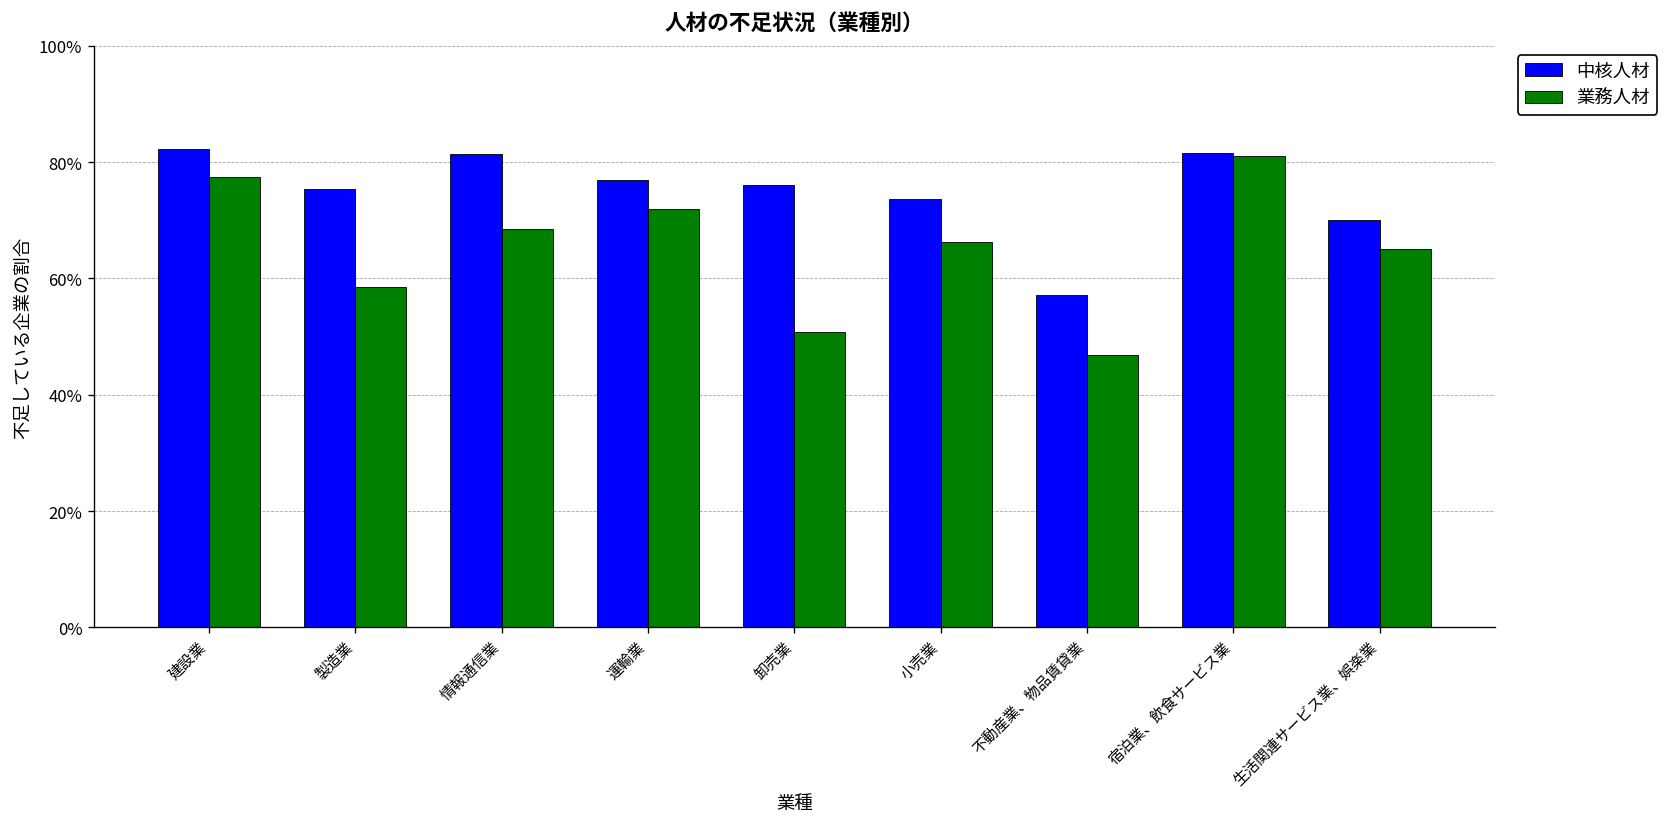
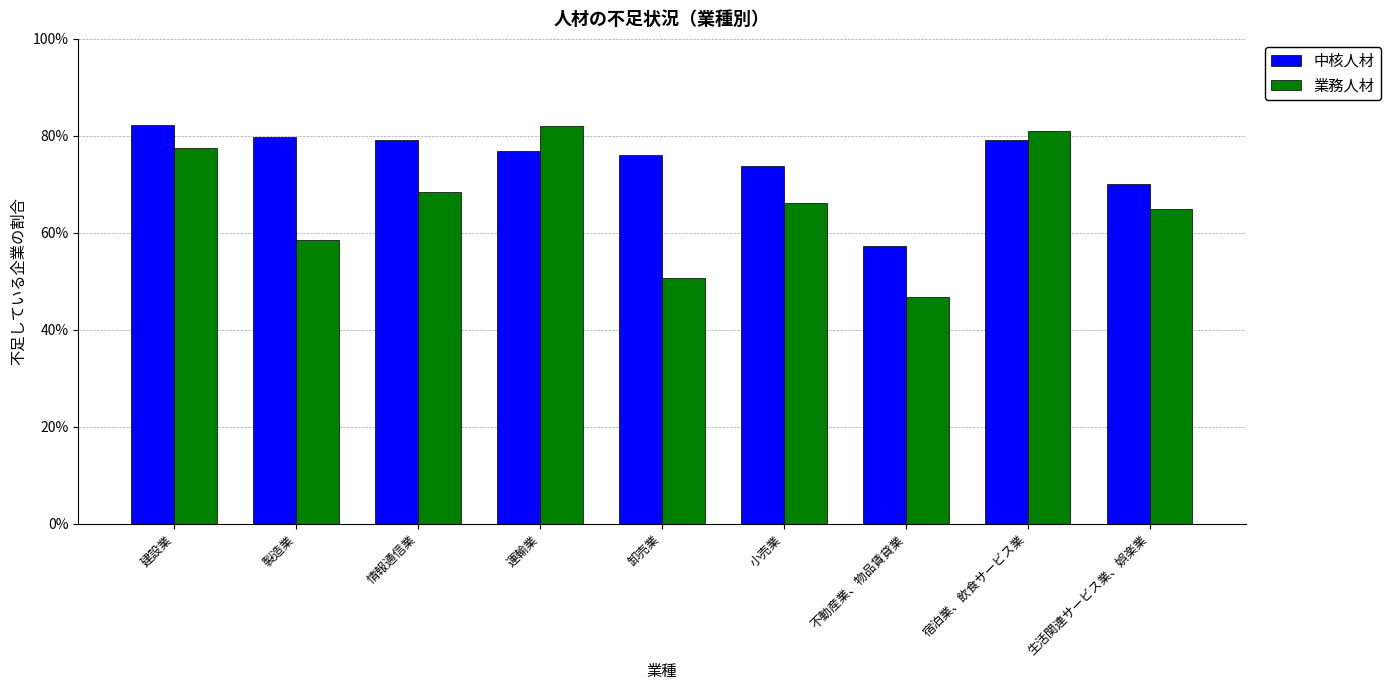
  {
    "中核人材": {
      "建設業": "82%",
-     "製造業": "75%",
-     "情報通信業": "81%",
+     "製造業": "80%",
+     "情報通信業": "79%",
      "運輸業": "77%",
      "卸売業": "76%",
      "小売業": "74%",
      "不動産業、物品賃貸業": "57%",
-     "宿泊業、飲食サービス業": "82%",
+     "宿泊業、飲食サービス業": "79%",
      "生活関連サービス業、娯楽業": "70%"
    },
    "業務人材": {
      "建設業": "77%",
      "製造業": "59%",
      "情報通信業": "69%",
-     "運輸業": "72%",
+     "運輸業": "82%",
      "卸売業": "51%",
      "小売業": "66%",
      "不動産業、物品賃貸業": "47%",
      "宿泊業、飲食サービス業": "81%",
      "生活関連サービス業、娯楽業": "65%"
    }
  }
